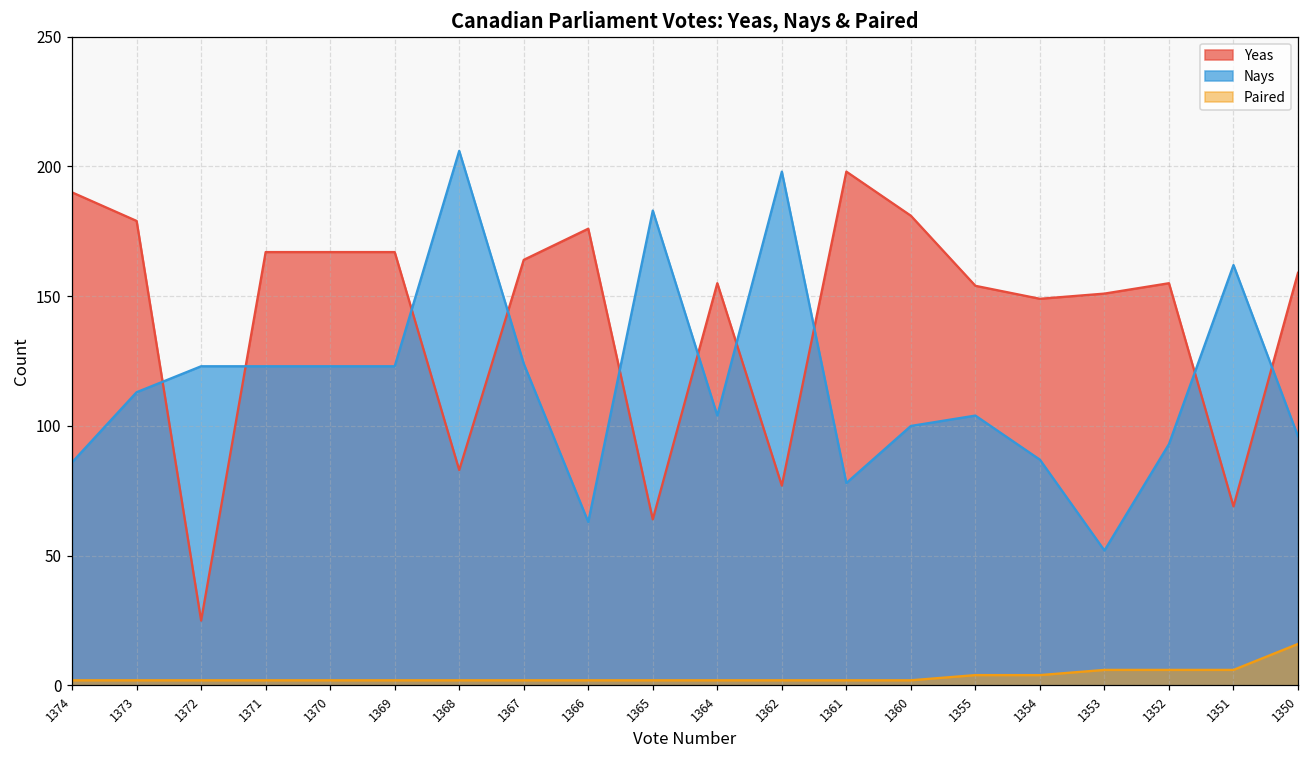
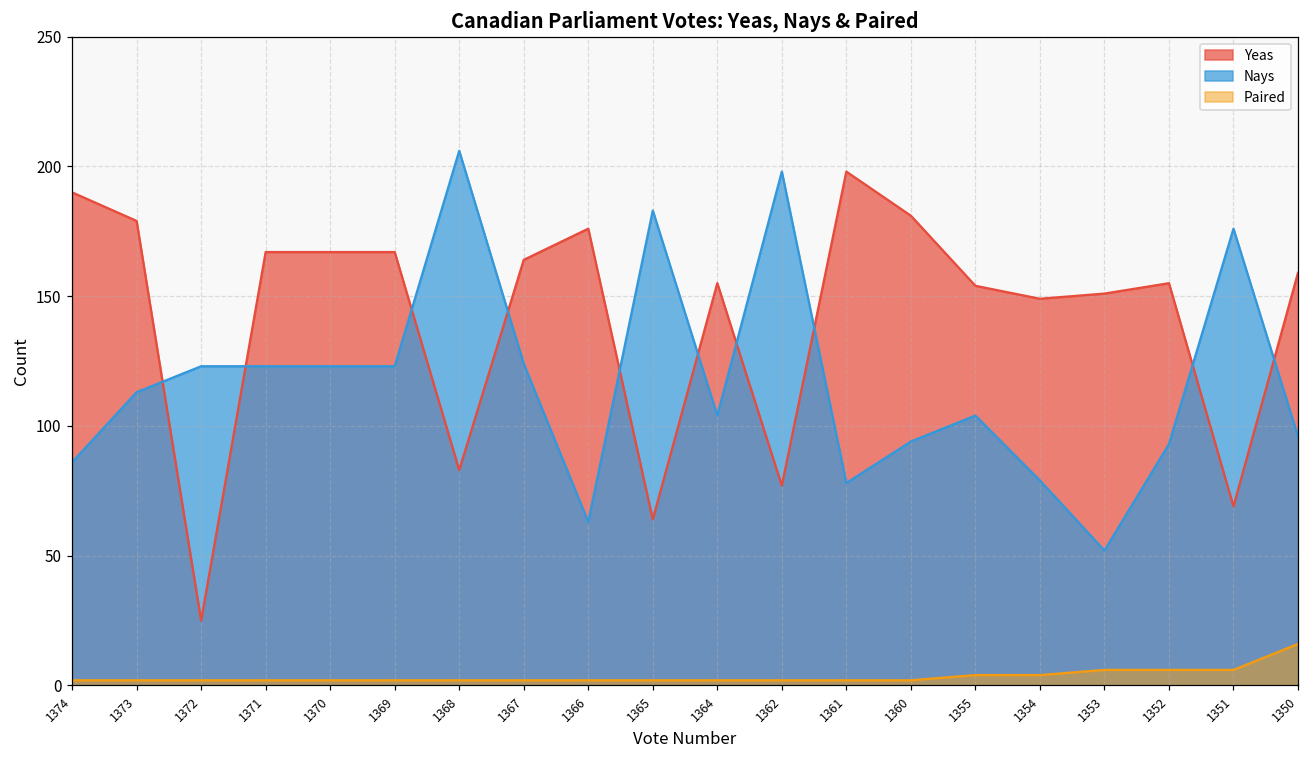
  {
    "Yeas": {
      "1374": 190,
      "1373": 179,
      "1372": 25,
      "1371": 167,
      "1370": 167,
      "1369": 167,
      "1368": 83,
      "1367": 164,
      "1366": 176,
      "1365": 64,
      "1364": 155,
      "1362": 77,
      "1361": 198,
      "1360": 181,
      "1355": 154,
      "1354": 149,
      "1353": 151,
      "1352": 155,
      "1351": 69,
      "1350": 159
    },
    "Nays": {
      "1374": 86,
      "1373": 113,
      "1372": 123,
      "1371": 123,
      "1370": 123,
      "1369": 123,
      "1368": 206,
      "1367": 124,
      "1366": 63,
      "1365": 183,
      "1364": 104,
      "1362": 198,
      "1361": 78,
-     "1360": 100,
+     "1360": 94,
      "1355": 104,
-     "1354": 87,
+     "1354": 79,
      "1353": 52,
      "1352": 93,
-     "1351": 162,
+     "1351": 176,
      "1350": 96
    },
    "Paired": {
      "1374": 2,
      "1373": 2,
      "1372": 2,
      "1371": 2,
      "1370": 2,
      "1369": 2,
      "1368": 2,
      "1367": 2,
      "1366": 2,
      "1365": 2,
      "1364": 2,
      "1362": 2,
      "1361": 2,
      "1360": 2,
      "1355": 4,
      "1354": 4,
      "1353": 6,
      "1352": 6,
      "1351": 6,
      "1350": 16
    }
  }
